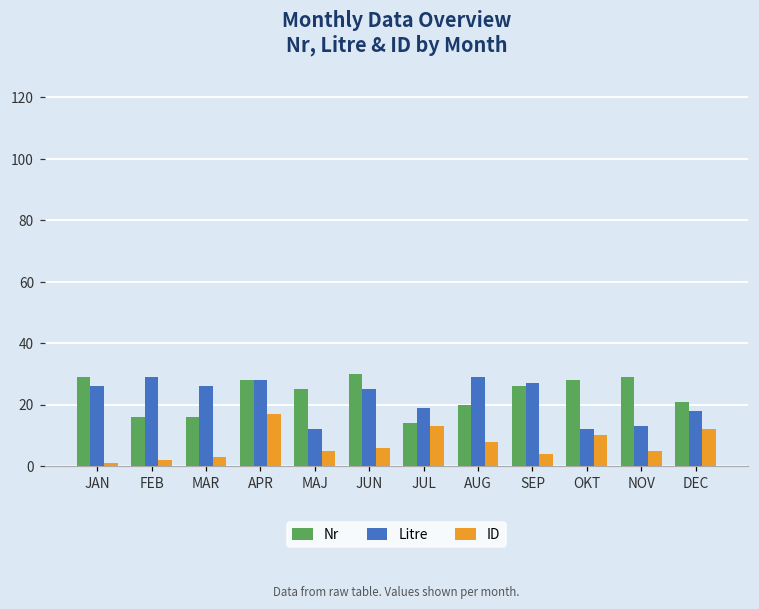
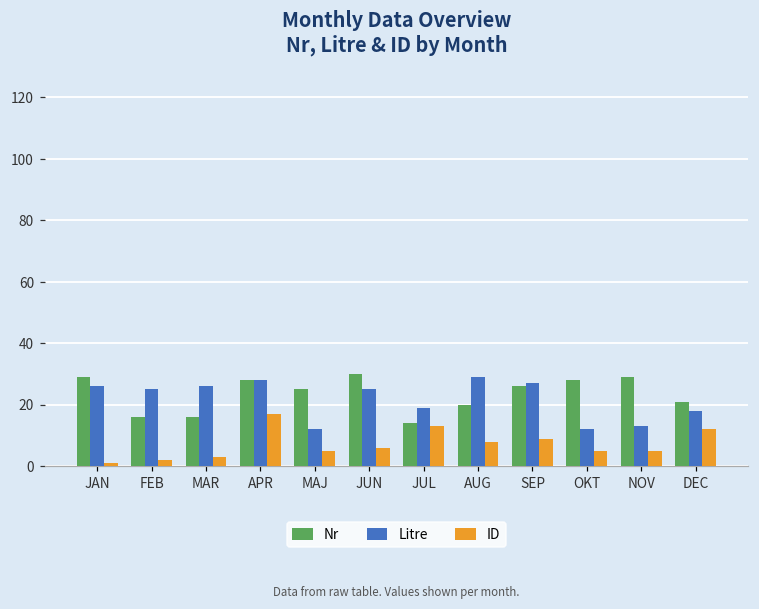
  {
    "Nr": {
      "JAN": 29,
      "FEB": 16,
      "MAR": 16,
      "APR": 28,
      "MAJ": 25,
      "JUN": 30,
      "JUL": 14,
      "AUG": 20,
      "SEP": 26,
      "OKT": 28,
      "NOV": 29,
      "DEC": 21
    },
    "Litre": {
      "JAN": 26,
-     "FEB": 29,
+     "FEB": 25,
      "MAR": 26,
      "APR": 28,
      "MAJ": 12,
      "JUN": 25,
      "JUL": 19,
      "AUG": 29,
      "SEP": 27,
      "OKT": 12,
      "NOV": 13,
      "DEC": 18
    },
    "ID": {
      "JAN": 1,
      "FEB": 2,
      "MAR": 3,
      "APR": 17,
      "MAJ": 5,
      "JUN": 6,
      "JUL": 13,
      "AUG": 8,
-     "SEP": 4,
-     "OKT": 10,
+     "SEP": 9,
+     "OKT": 5,
      "NOV": 5,
      "DEC": 12
    }
  }
